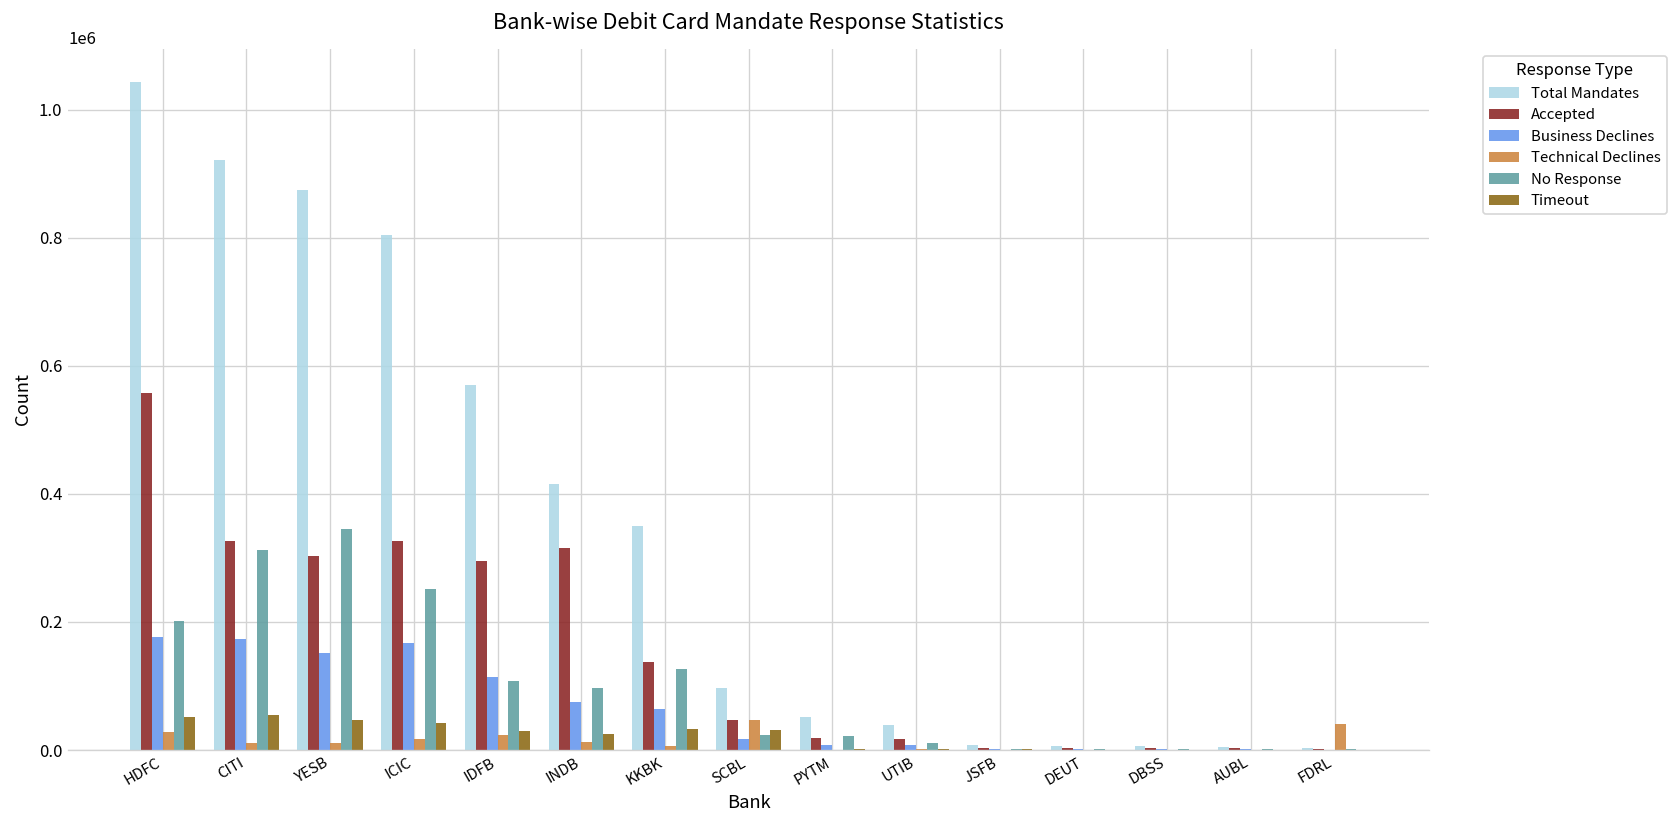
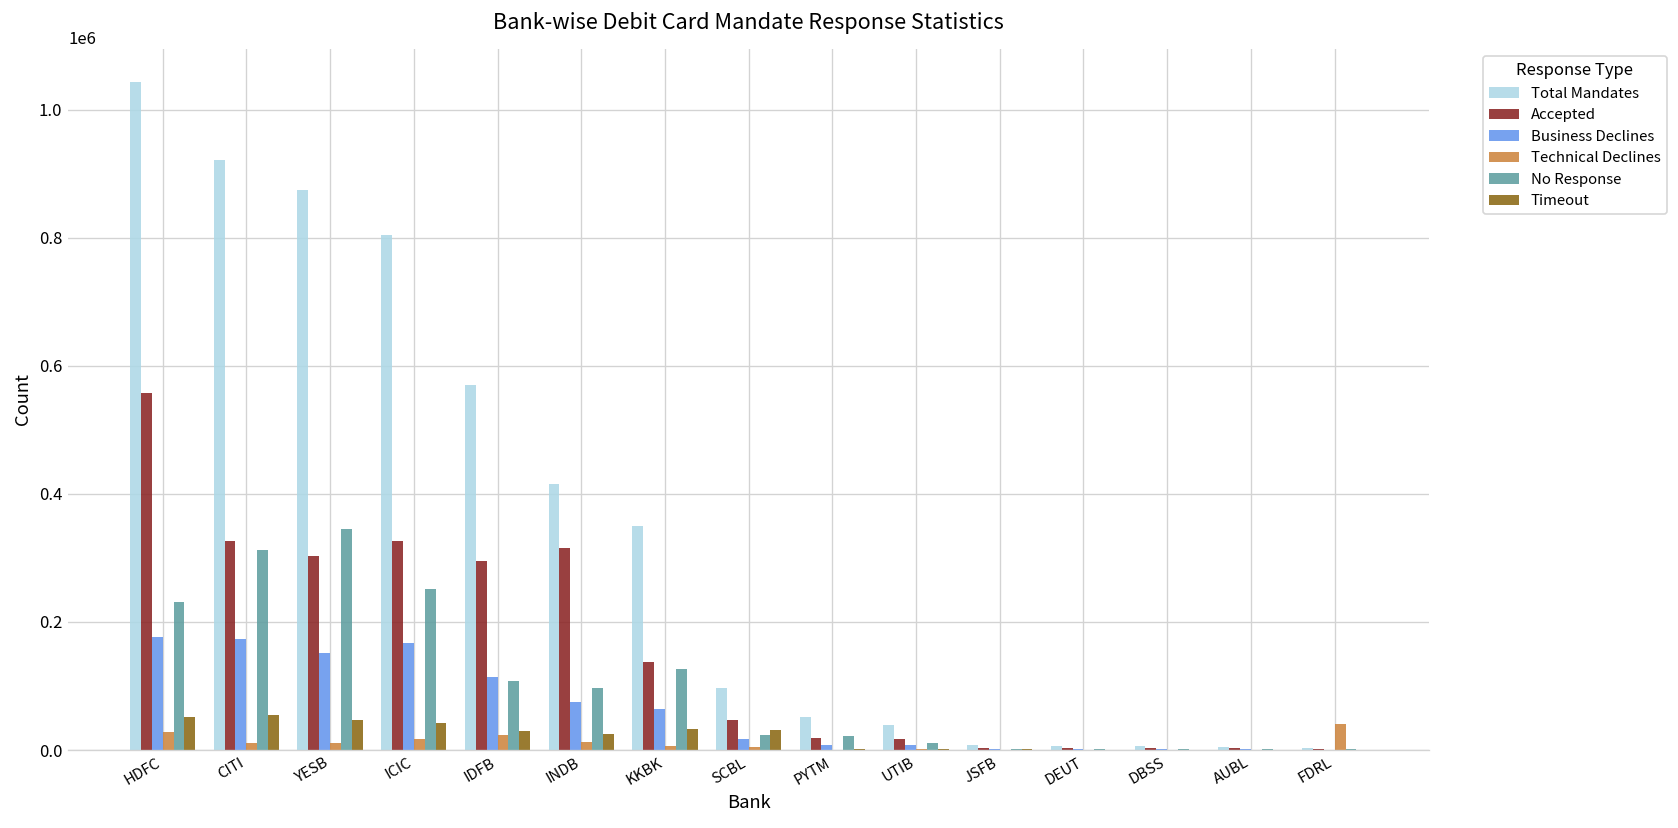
  {
    "Total Mandates": {
      "HDFC": 1040000,
      "CITI": 920000,
      "YESB": 870000,
      "ICIC": 800000,
      "IDFB": 570000,
      "INDB": 410000,
      "KKBK": 350000,
      "SCBL": 100000,
      "PYTM": 50000,
      "UTIB": 40000,
      "JSFB": 10000,
      "DEUT": 10000,
      "DBSS": 10000,
      "AUBL": 0
    },
    "Accepted": {
      "HDFC": 560000,
      "CITI": 330000,
      "YESB": 300000,
      "ICIC": 330000,
      "IDFB": 290000,
      "INDB": 310000,
      "KKBK": 140000,
      "SCBL": 50000,
      "PYTM": 20000,
      "UTIB": 20000
    },
    "Business Declines": {
      "HDFC": 180000,
      "CITI": 170000,
      "YESB": 150000,
      "ICIC": 170000,
      "IDFB": 110000,
      "INDB": 80000,
      "KKBK": 60000,
      "SCBL": 20000,
      "PYTM": 10000,
      "UTIB": 10000
    },
    "Technical Declines": {
      "HDFC": 30000,
      "CITI": 10000,
      "YESB": 10000,
      "ICIC": 20000,
      "IDFB": 20000,
      "INDB": 10000,
      "KKBK": 10000,
-     "SCBL": 50000,
+     "SCBL": 0,
      "FDRL": 40000
    },
    "No Response": {
-     "HDFC": 200000,
+     "HDFC": 230000,
      "CITI": 310000,
      "YESB": 350000,
      "ICIC": 250000,
      "IDFB": 110000,
      "INDB": 100000,
      "KKBK": 130000,
      "SCBL": 20000,
      "PYTM": 20000,
      "UTIB": 10000
    },
    "Timeout": {
      "HDFC": 50000,
      "CITI": 50000,
      "YESB": 50000,
      "ICIC": 40000,
      "IDFB": 30000,
      "INDB": 30000,
      "KKBK": 30000,
      "SCBL": 30000
    }
  }
